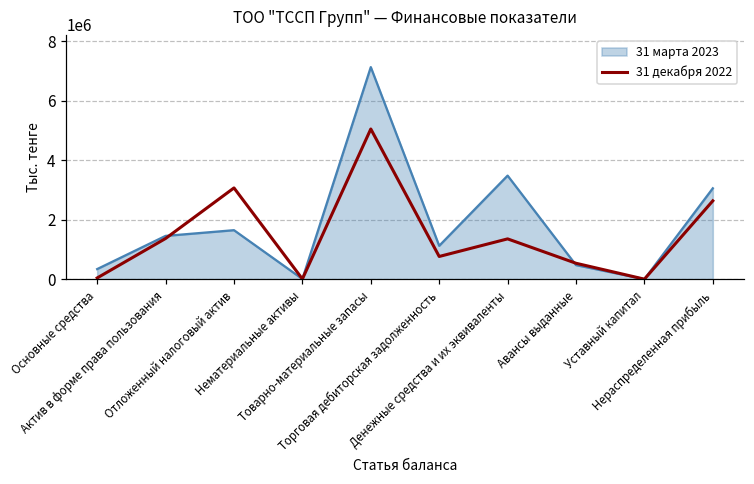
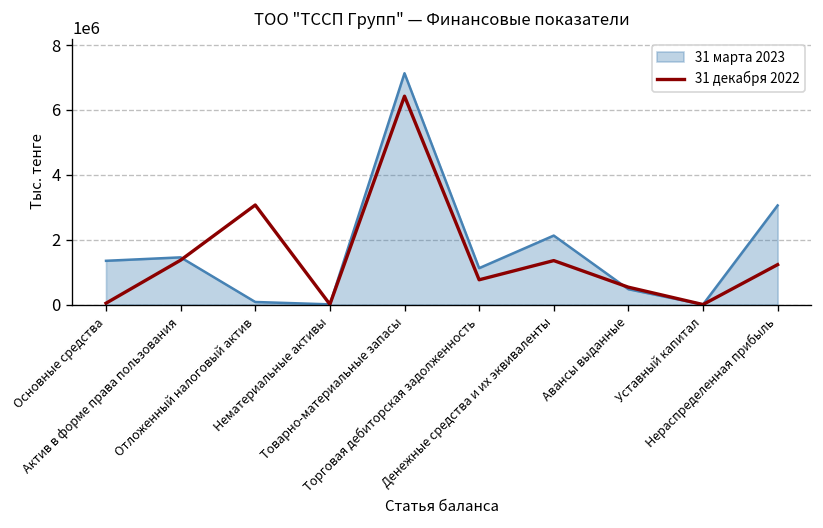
  {
    "31 марта 2023": {
-     "Основные средства": 300000,
-     "Отложенный налоговый актив": 1600000,
+     "Основные средства": 1300000,
+     "Отложенный налоговый актив": 100000,
      "Товарно-материальные запасы": 7100000,
      "Торговая дебиторская задолженность": 1100000,
-     "Денежные средства и их эквиваленты": 3500000,
+     "Денежные средства и их эквиваленты": 2100000,
      "Нераспределенная прибыль": 3100000
    },
    "31 декабря 2022": {
      "Основные средства": 0,
      "Отложенный налоговый актив": 3100000,
-     "Товарно-материальные запасы": 5100000,
+     "Товарно-материальные запасы": 6400000,
      "Торговая дебиторская задолженность": 800000,
      "Денежные средства и их эквиваленты": 1400000,
-     "Нераспределенная прибыль": 2600000
+     "Нераспределенная прибыль": 1200000
    }
  }
